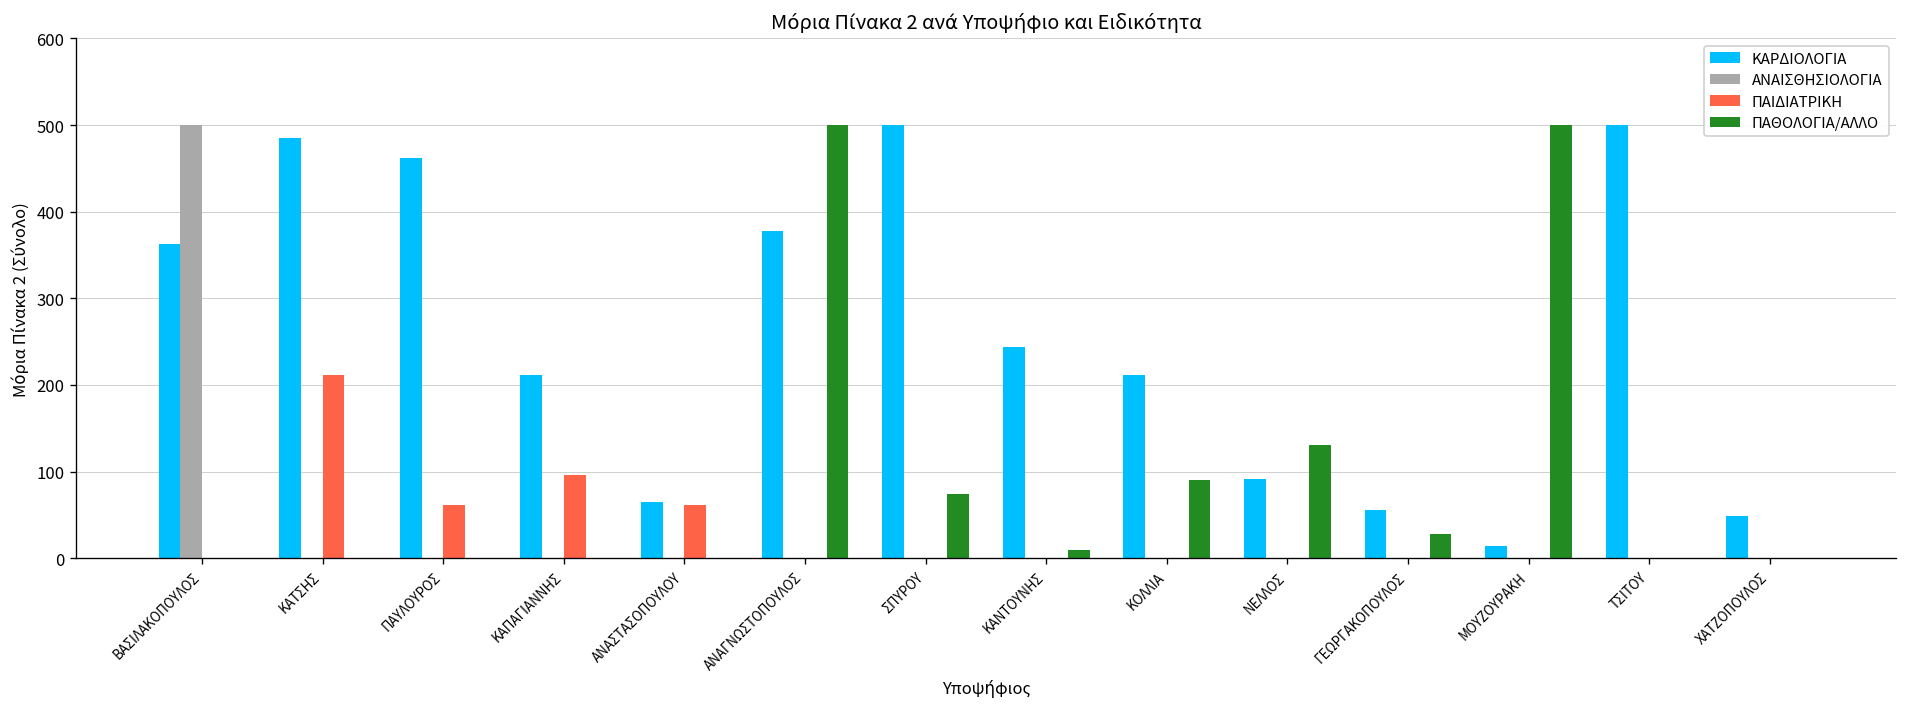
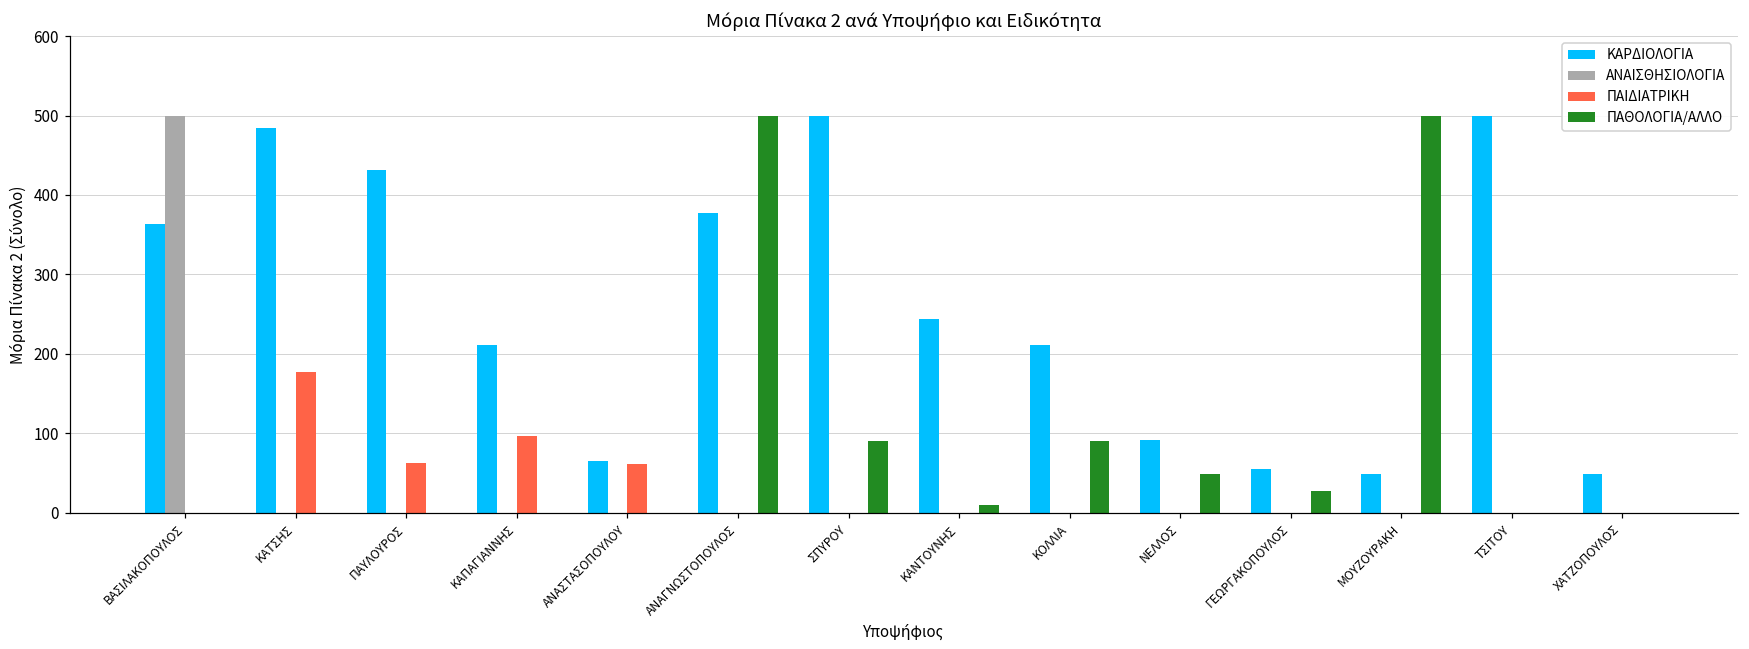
  {
    "ΚΑΡΔΙΟΛΟΓΙΑ": {
      "ΒΑΣΙΛΑΚΟΠΟΥΛΟΣ": 360,
      "ΚΑΤΣΗΣ": 480,
-     "ΠΑΥΛΟΥΡΟΣ": 460,
+     "ΠΑΥΛΟΥΡΟΣ": 430,
      "ΚΑΠΑΓΙΑΝΝΗΣ": 210,
      "ΑΝΑΣΤΑΣΟΠΟΥΛΟΥ": 60,
      "ΑΝΑΓΝΩΣΤΟΠΟΥΛΟΣ": 380,
      "ΣΠΥΡΟΥ": 500,
      "ΚΑΝΤΟΥΝΗΣ": 240,
      "ΚΟΛΛΙΑ": 210,
      "ΝΕΛΛΟΣ": 90,
      "ΓΕΩΡΓΑΚΟΠΟΥΛΟΣ": 60,
-     "ΜΟΥΖΟΥΡΑΚΗ": 10,
+     "ΜΟΥΖΟΥΡΑΚΗ": 50,
      "ΤΣΙΤΟΥ": 500,
      "ΧΑΤΖΟΠΟΥΛΟΣ": 50
    },
    "ΑΝΑΙΣΘΗΣΙΟΛΟΓΙΑ": {
      "ΒΑΣΙΛΑΚΟΠΟΥΛΟΣ": 500,
      "ΚΑΤΣΗΣ": 0,
      "ΠΑΥΛΟΥΡΟΣ": 0,
      "ΚΑΠΑΓΙΑΝΝΗΣ": 0,
      "ΑΝΑΣΤΑΣΟΠΟΥΛΟΥ": 0,
      "ΑΝΑΓΝΩΣΤΟΠΟΥΛΟΣ": 0,
      "ΣΠΥΡΟΥ": 0,
      "ΚΑΝΤΟΥΝΗΣ": 0,
      "ΚΟΛΛΙΑ": 0,
      "ΝΕΛΛΟΣ": 0,
      "ΓΕΩΡΓΑΚΟΠΟΥΛΟΣ": 0,
      "ΜΟΥΖΟΥΡΑΚΗ": 0,
      "ΤΣΙΤΟΥ": 0,
      "ΧΑΤΖΟΠΟΥΛΟΣ": 0
    },
    "ΠΑΙΔΙΑΤΡΙΚΗ": {
      "ΒΑΣΙΛΑΚΟΠΟΥΛΟΣ": 0,
-     "ΚΑΤΣΗΣ": 210,
+     "ΚΑΤΣΗΣ": 180,
      "ΠΑΥΛΟΥΡΟΣ": 60,
      "ΚΑΠΑΓΙΑΝΝΗΣ": 100,
      "ΑΝΑΣΤΑΣΟΠΟΥΛΟΥ": 60,
      "ΑΝΑΓΝΩΣΤΟΠΟΥΛΟΣ": 0,
      "ΣΠΥΡΟΥ": 0,
      "ΚΑΝΤΟΥΝΗΣ": 0,
      "ΚΟΛΛΙΑ": 0,
      "ΝΕΛΛΟΣ": 0,
      "ΓΕΩΡΓΑΚΟΠΟΥΛΟΣ": 0,
      "ΜΟΥΖΟΥΡΑΚΗ": 0,
      "ΤΣΙΤΟΥ": 0,
      "ΧΑΤΖΟΠΟΥΛΟΣ": 0
    },
    "ΠΑΘΟΛΟΓΙΑ/ΑΛΛΟ": {
      "ΒΑΣΙΛΑΚΟΠΟΥΛΟΣ": 0,
      "ΚΑΤΣΗΣ": 0,
      "ΠΑΥΛΟΥΡΟΣ": 0,
      "ΚΑΠΑΓΙΑΝΝΗΣ": 0,
      "ΑΝΑΣΤΑΣΟΠΟΥΛΟΥ": 0,
      "ΑΝΑΓΝΩΣΤΟΠΟΥΛΟΣ": 500,
-     "ΣΠΥΡΟΥ": 70,
+     "ΣΠΥΡΟΥ": 90,
      "ΚΑΝΤΟΥΝΗΣ": 10,
      "ΚΟΛΛΙΑ": 90,
-     "ΝΕΛΛΟΣ": 130,
+     "ΝΕΛΛΟΣ": 50,
      "ΓΕΩΡΓΑΚΟΠΟΥΛΟΣ": 30,
      "ΜΟΥΖΟΥΡΑΚΗ": 500,
      "ΤΣΙΤΟΥ": 0,
      "ΧΑΤΖΟΠΟΥΛΟΣ": 0
    }
  }
